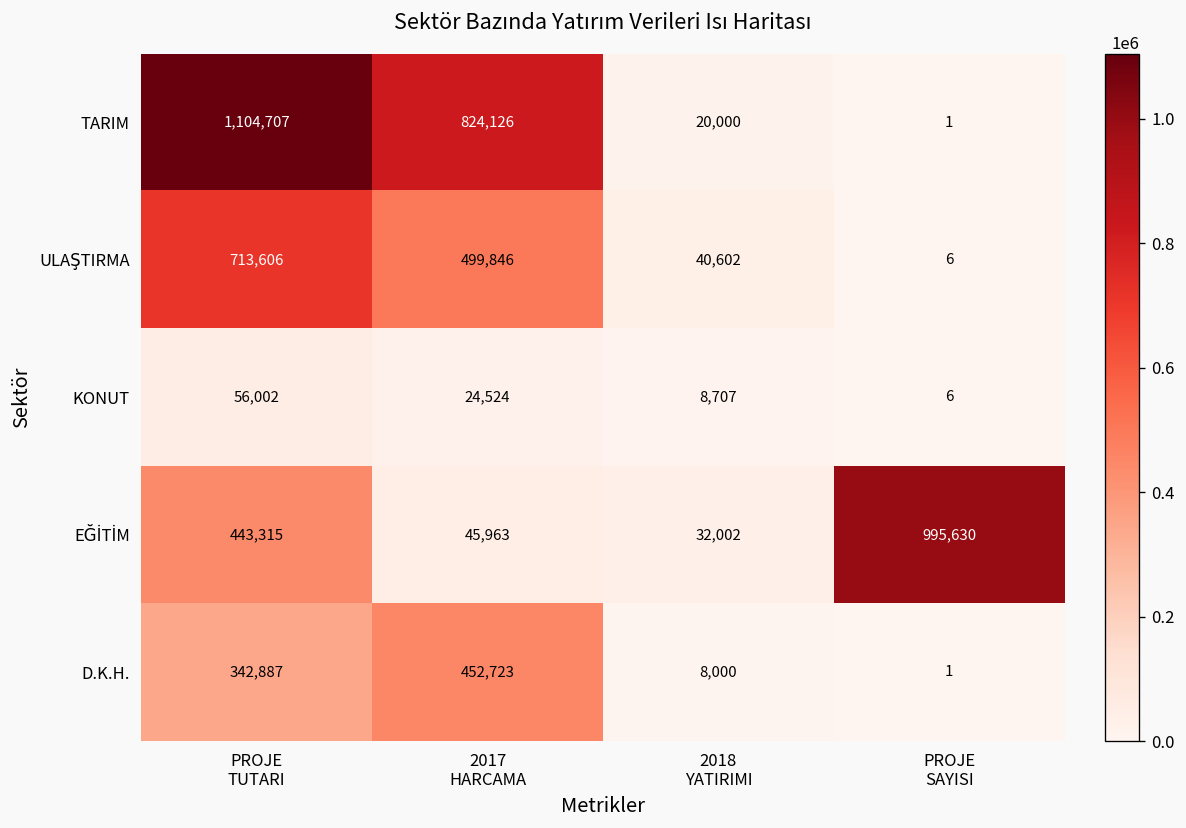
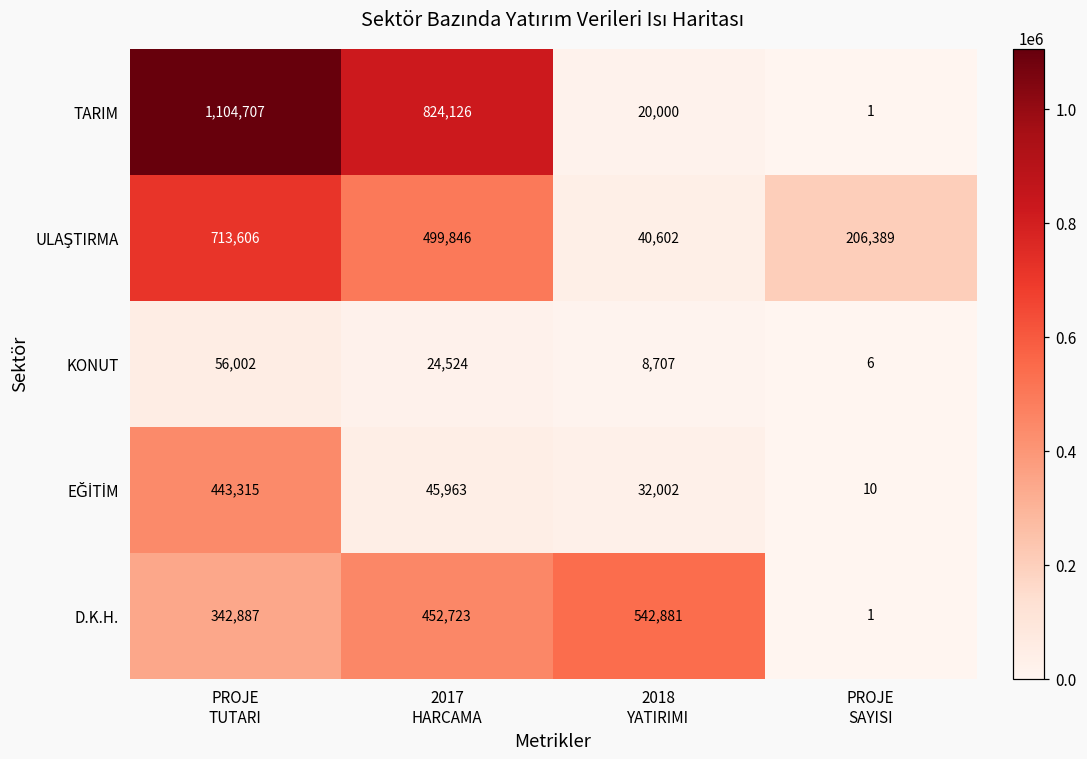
  {
    "TARIM": {
      "PROJE TUTARI": "1,104,707",
      "2017 HARCAMA": "824,126",
      "2018 YATIRIMI": "20,000",
      "PROJE SAYISI": "1"
    },
    "ULAŞTIRMA": {
      "PROJE TUTARI": "713,606",
      "2017 HARCAMA": "499,846",
      "2018 YATIRIMI": "40,602",
-     "PROJE SAYISI": "6"
+     "PROJE SAYISI": "206,389"
    },
    "KONUT": {
      "PROJE TUTARI": "56,002",
      "2017 HARCAMA": "24,524",
      "2018 YATIRIMI": "8,707",
      "PROJE SAYISI": "6"
    },
    "EĞİTİM": {
      "PROJE TUTARI": "443,315",
      "2017 HARCAMA": "45,963",
      "2018 YATIRIMI": "32,002",
-     "PROJE SAYISI": "995,630"
+     "PROJE SAYISI": "10"
    },
    "D.K.H.": {
      "PROJE TUTARI": "342,887",
      "2017 HARCAMA": "452,723",
-     "2018 YATIRIMI": "8,000",
+     "2018 YATIRIMI": "542,881",
      "PROJE SAYISI": "1"
    }
  }
